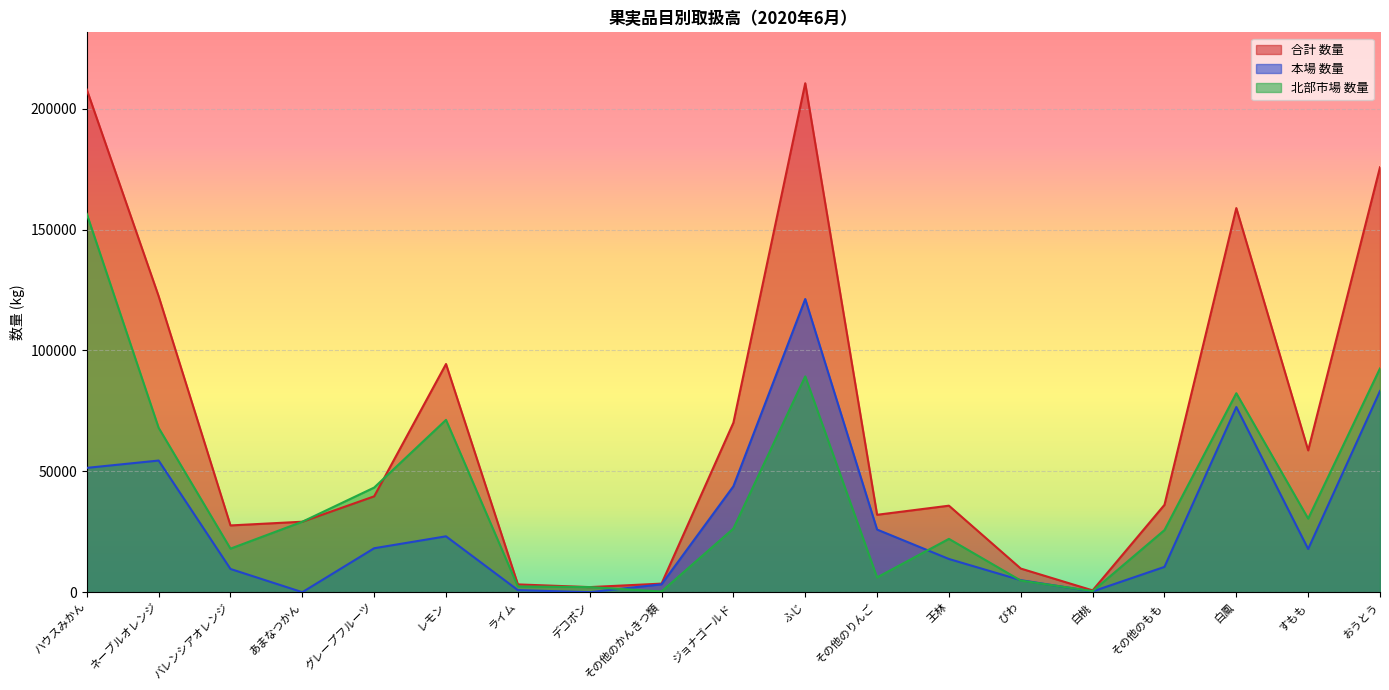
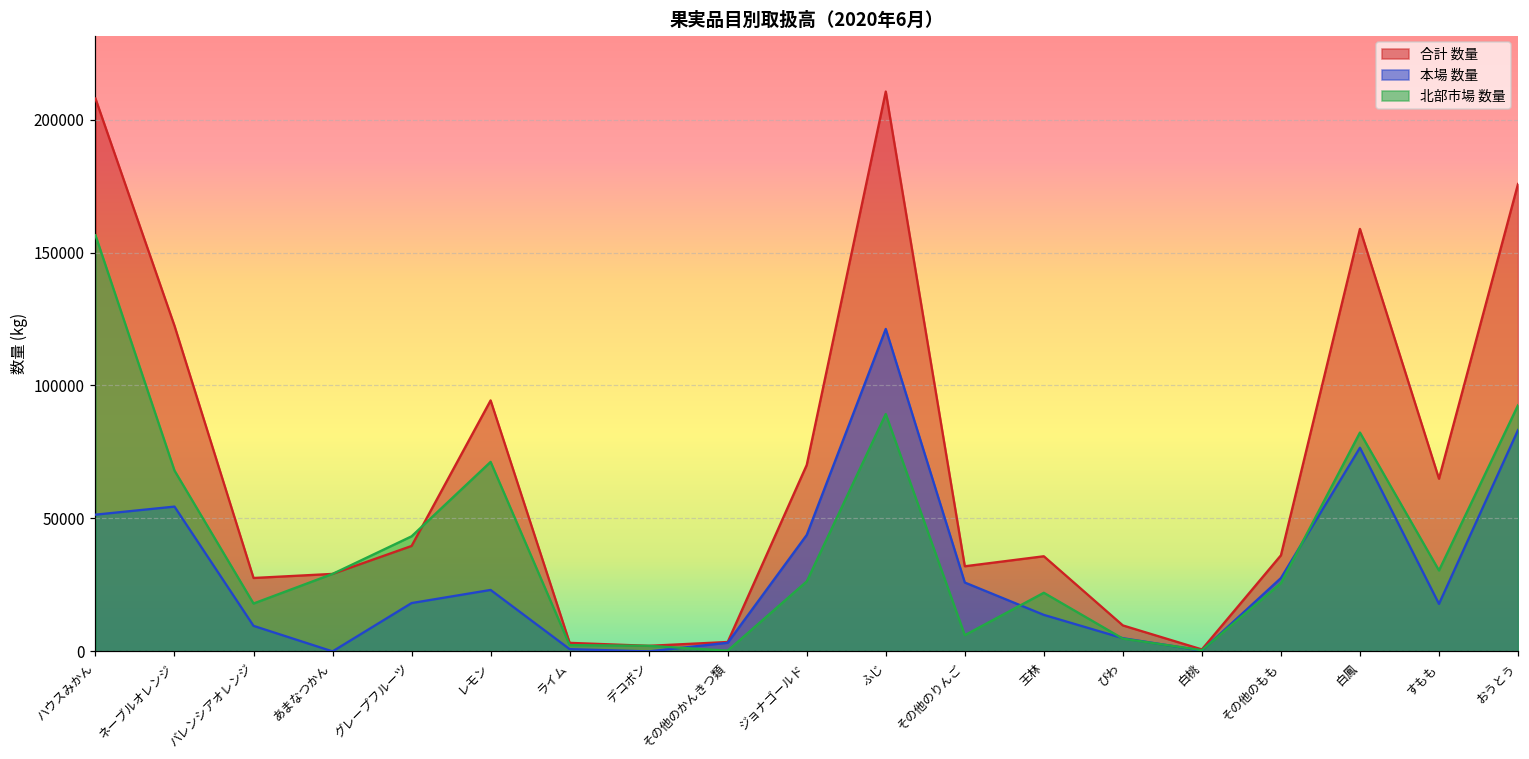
  {
    "合計 数量": {
      "ハウスみかん": 208000,
      "ネーブルオレンジ": 122000,
      "バレンシアオレンジ": 28000,
      "グレープフルーツ": 40000,
      "レモン": 94000,
      "ジョナゴールド": 70000,
      "ふじ": 211000,
      "その他のりんご": 32000,
      "王林": 36000,
      "びわ": 10000,
      "その他のもも": 36000,
      "白鳳": 159000,
-     "すもも": 59000,
+     "すもも": 65000,
      "おうとう": 176000
    },
    "本場 数量": {
      "ハウスみかん": 51000,
      "ネーブルオレンジ": 54000,
      "バレンシアオレンジ": 10000,
      "あまなつかん": 0,
      "グレープフルーツ": 18000,
      "レモン": 23000,
      "ライム": 1000,
      "デコポン": 0,
      "ジョナゴールド": 44000,
      "ふじ": 121000,
      "その他のりんご": 26000,
      "王林": 14000,
-     "その他のもも": 10000,
+     "その他のもも": 28000,
      "白鳳": 77000,
      "すもも": 18000,
      "おうとう": 83000
    },
    "北部市場 数量": {
      "ハウスみかん": 157000,
      "ネーブルオレンジ": 68000,
      "バレンシアオレンジ": 18000,
      "グレープフルーツ": 43000,
      "レモン": 71000,
      "その他のかんきつ類": 0,
      "ジョナゴールド": 26000,
      "ふじ": 89000,
      "その他のりんご": 6000,
      "王林": 22000,
      "その他のもも": 26000,
      "白鳳": 82000,
      "すもも": 30000,
      "おうとう": 93000
    }
  }
